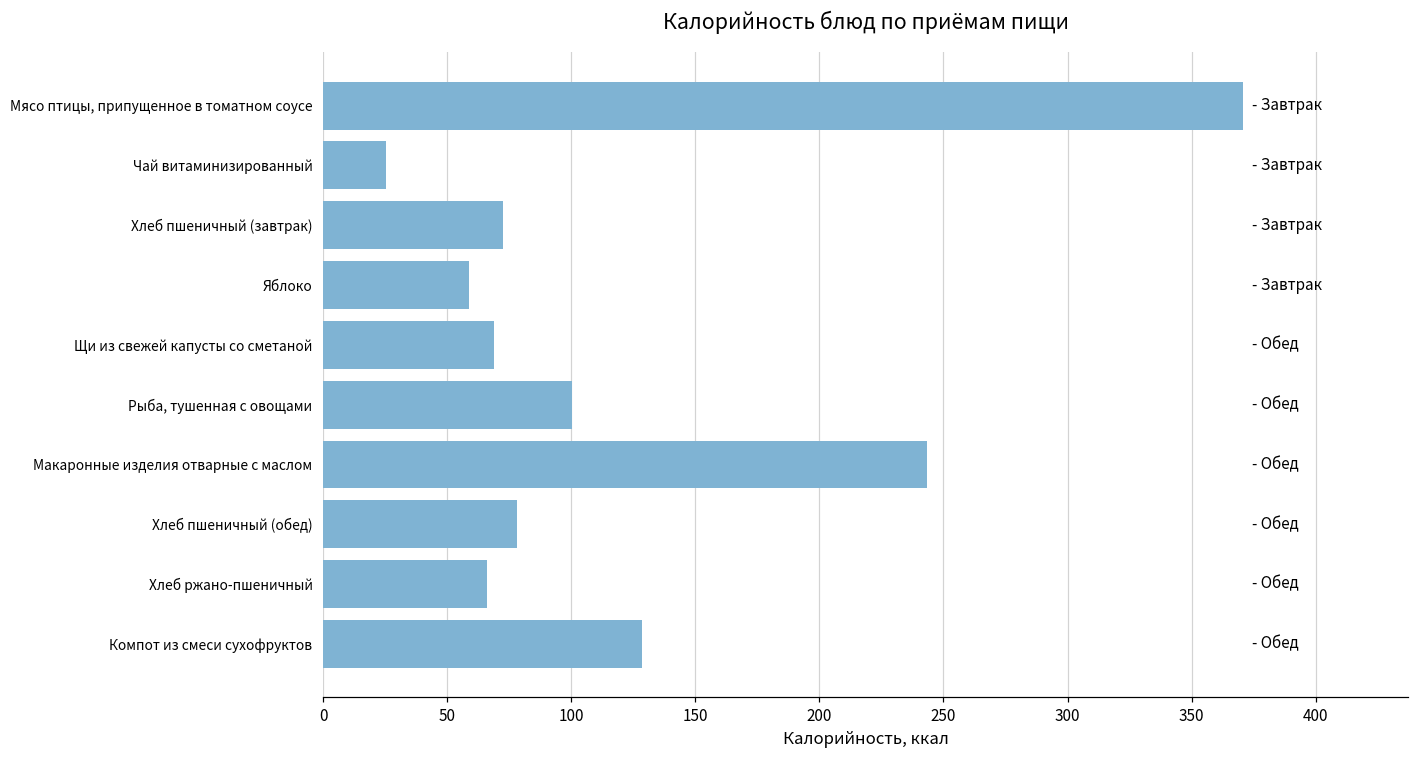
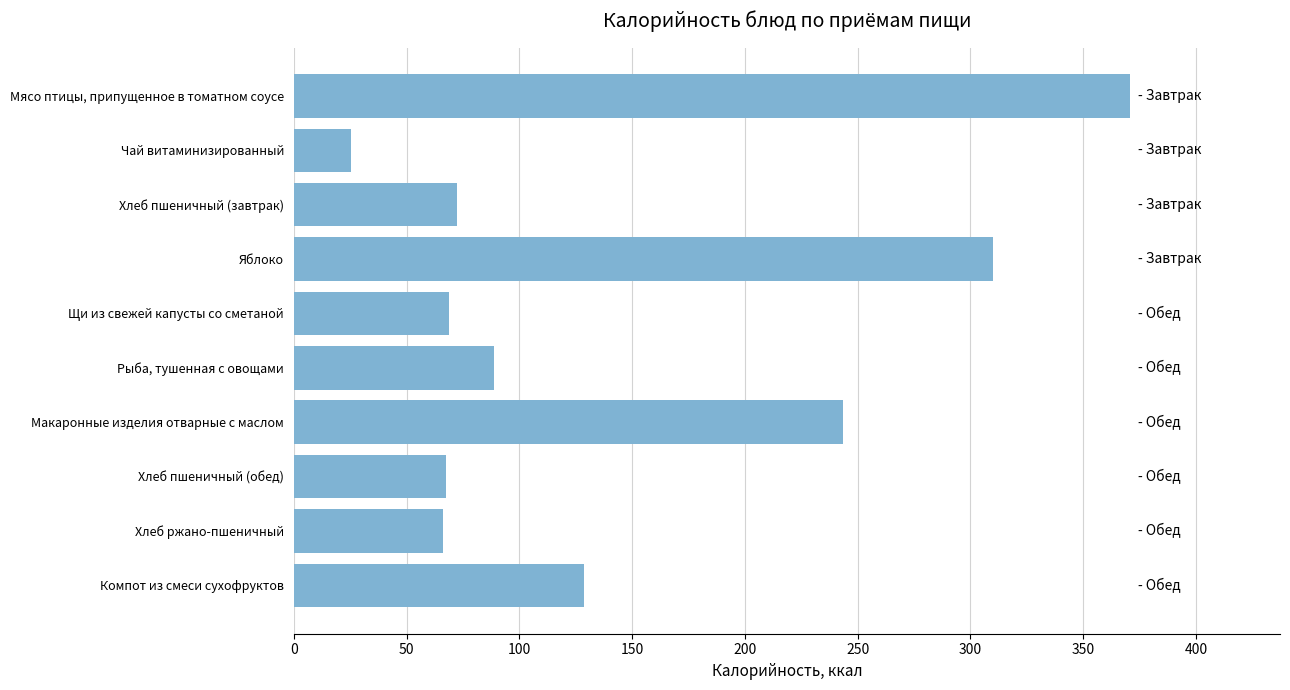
  {
    "Мясо птицы, припущенное в томатном соусе": 371,
    "Чай витаминизированный": 25,
    "Хлеб пшеничный (завтрак)": 72,
-   "Яблоко": 59,
+   "Яблоко": 310,
    "Щи из свежей капусты со сметаной": 69,
-   "Рыба, тушенная с овощами": 100,
+   "Рыба, тушенная с овощами": 89,
    "Макаронные изделия отварные с маслом": 244,
-   "Хлеб пшеничный (обед)": 78,
+   "Хлеб пшеничный (обед)": 68,
    "Хлеб ржано-пшеничный": 66,
    "Компот из смеси сухофруктов": 129
  }
